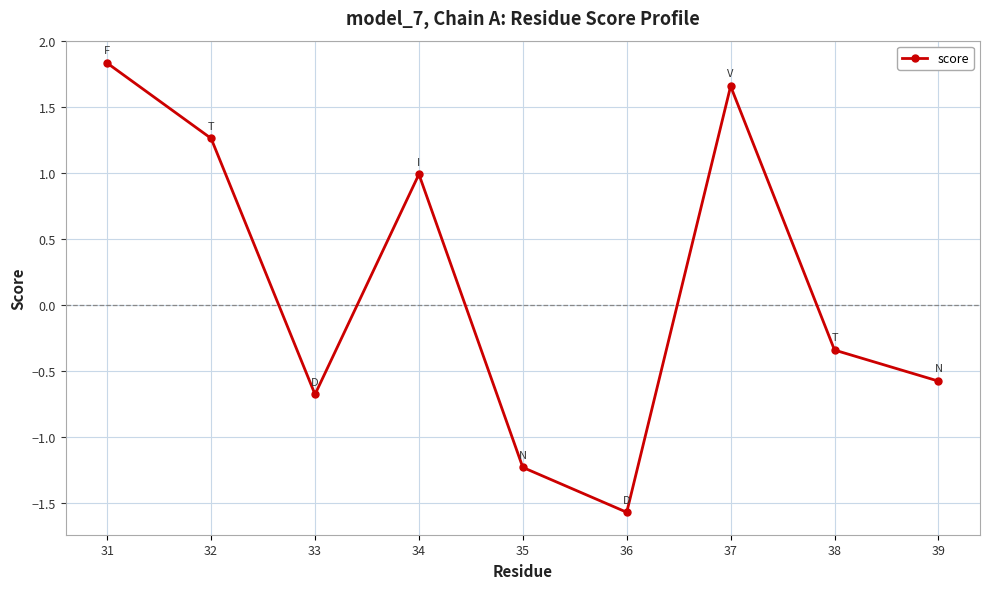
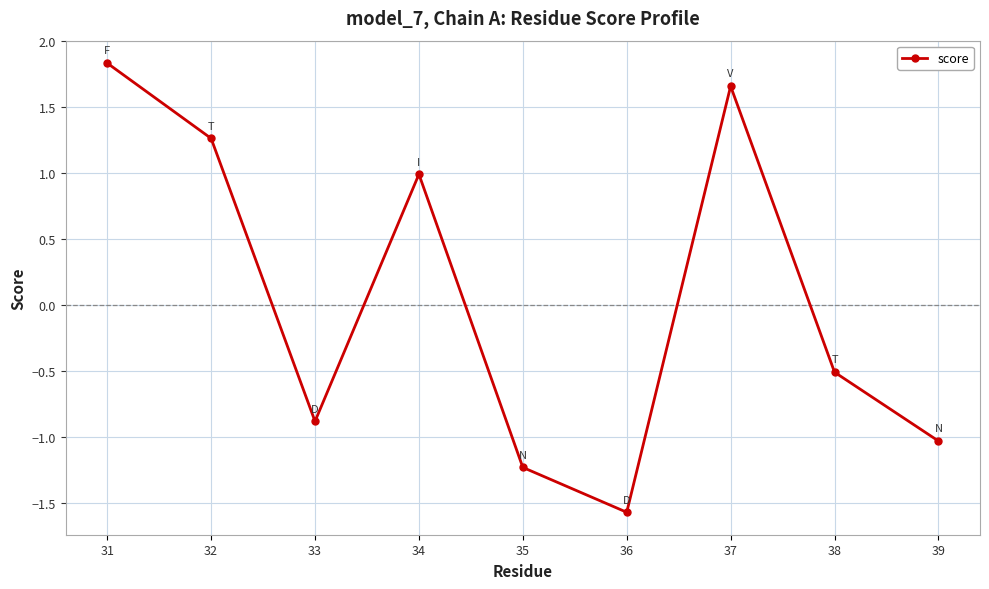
  {
    "31": 1.83,
    "32": 1.26,
-   "33": -0.68,
+   "33": -0.88,
    "34": 0.99,
    "35": -1.23,
    "36": -1.57,
    "37": 1.66,
-   "38": -0.34,
-   "39": -0.58
+   "38": -0.51,
+   "39": -1.03
  }
